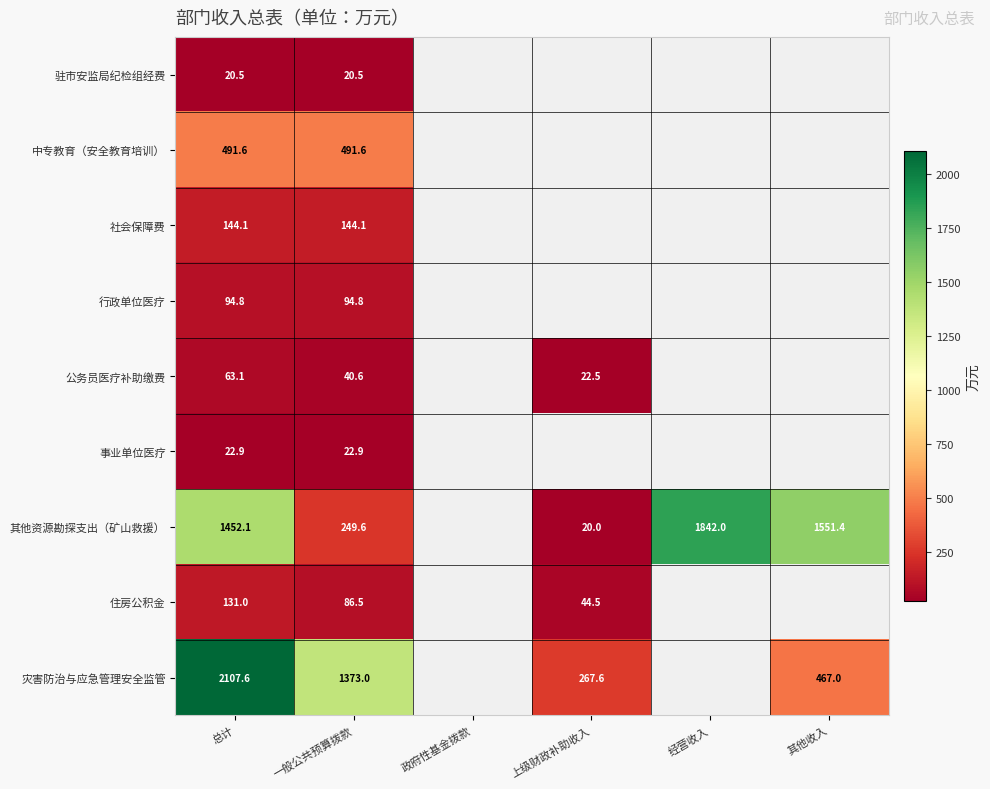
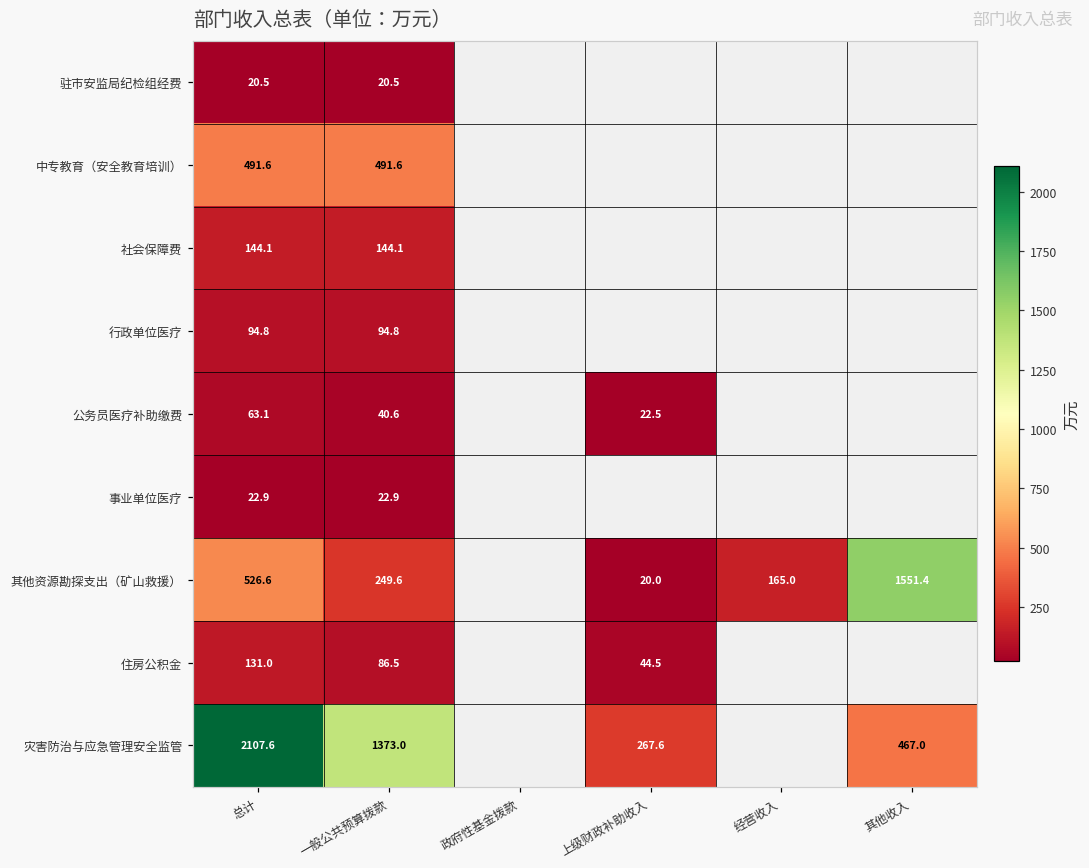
  {
    "驻市安监局纪检组经费": {
      "总计": 20.5,
      "一般公共预算拨款": 20.5
    },
    "中专教育（安全教育培训）": {
      "总计": 491.6,
      "一般公共预算拨款": 491.6
    },
    "社会保障费": {
      "总计": 144.1,
      "一般公共预算拨款": 144.1
    },
    "行政单位医疗": {
      "总计": 94.8,
      "一般公共预算拨款": 94.8
    },
    "公务员医疗补助缴费": {
      "总计": 63.1,
      "一般公共预算拨款": 40.6,
      "上级财政补助收入": 22.5
    },
    "事业单位医疗": {
      "总计": 22.9,
      "一般公共预算拨款": 22.9
    },
    "其他资源勘探支出（矿山救援）": {
-     "总计": 1452.1,
+     "总计": 526.6,
      "一般公共预算拨款": 249.6,
      "上级财政补助收入": 20.0,
-     "经营收入": 1842.0,
+     "经营收入": 165.0,
      "其他收入": 1551.4
    },
    "住房公积金": {
      "总计": 131.0,
      "一般公共预算拨款": 86.5,
      "上级财政补助收入": 44.5
    },
    "灾害防治与应急管理安全监管": {
      "总计": 2107.6,
      "一般公共预算拨款": 1373.0,
      "上级财政补助收入": 267.6,
      "其他收入": 467.0
    }
  }
